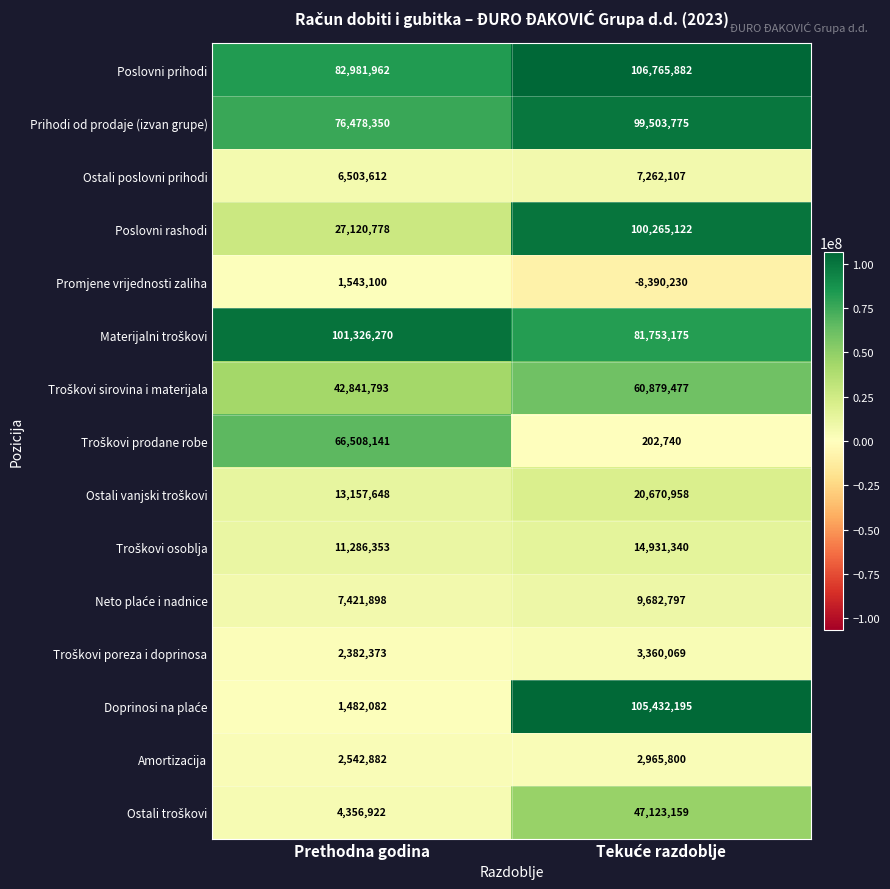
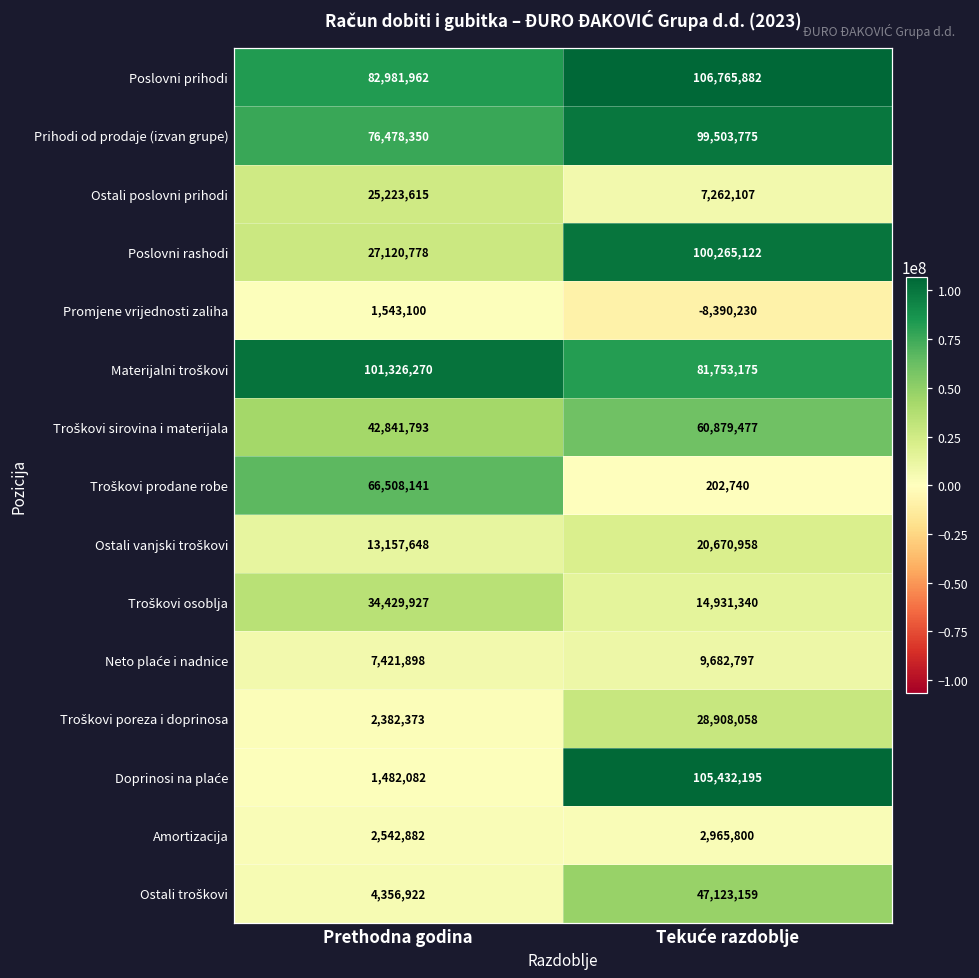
  {
    "Poslovni prihodi": {
      "Prethodna godina": "82,981,962",
      "Tekuće razdoblje": "106,765,882"
    },
    "Prihodi od prodaje (izvan grupe)": {
      "Prethodna godina": "76,478,350",
      "Tekuće razdoblje": "99,503,775"
    },
    "Ostali poslovni prihodi": {
-     "Prethodna godina": "6,503,612",
+     "Prethodna godina": "25,223,615",
      "Tekuće razdoblje": "7,262,107"
    },
    "Poslovni rashodi": {
      "Prethodna godina": "27,120,778",
      "Tekuće razdoblje": "100,265,122"
    },
    "Promjene vrijednosti zaliha": {
      "Prethodna godina": "1,543,100",
      "Tekuće razdoblje": "-8,390,230"
    },
    "Materijalni troškovi": {
      "Prethodna godina": "101,326,270",
      "Tekuće razdoblje": "81,753,175"
    },
    "Troškovi sirovina i materijala": {
      "Prethodna godina": "42,841,793",
      "Tekuće razdoblje": "60,879,477"
    },
    "Troškovi prodane robe": {
      "Prethodna godina": "66,508,141",
      "Tekuće razdoblje": "202,740"
    },
    "Ostali vanjski troškovi": {
      "Prethodna godina": "13,157,648",
      "Tekuće razdoblje": "20,670,958"
    },
    "Troškovi osoblja": {
-     "Prethodna godina": "11,286,353",
+     "Prethodna godina": "34,429,927",
      "Tekuće razdoblje": "14,931,340"
    },
    "Neto plaće i nadnice": {
      "Prethodna godina": "7,421,898",
      "Tekuće razdoblje": "9,682,797"
    },
    "Troškovi poreza i doprinosa": {
      "Prethodna godina": "2,382,373",
-     "Tekuće razdoblje": "3,360,069"
+     "Tekuće razdoblje": "28,908,058"
    },
    "Doprinosi na plaće": {
      "Prethodna godina": "1,482,082",
      "Tekuće razdoblje": "105,432,195"
    },
    "Amortizacija": {
      "Prethodna godina": "2,542,882",
      "Tekuće razdoblje": "2,965,800"
    },
    "Ostali troškovi": {
      "Prethodna godina": "4,356,922",
      "Tekuće razdoblje": "47,123,159"
    }
  }
